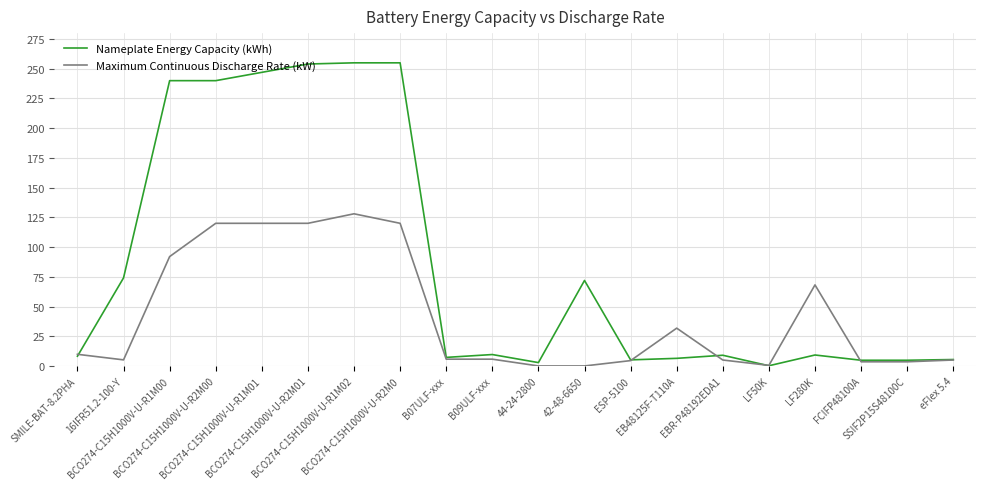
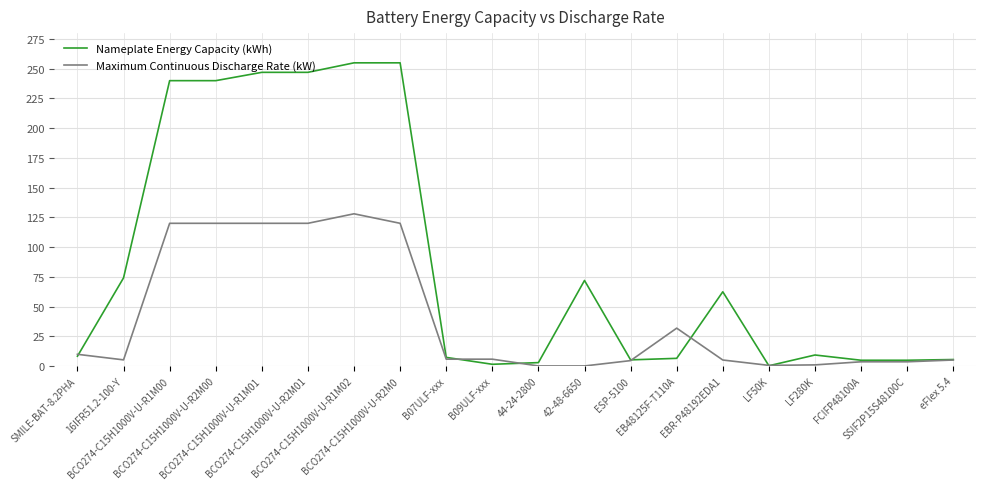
  {
    "Nameplate Energy Capacity (kWh)": {
      "16IFR51.2-100-Y": 74,
      "BCO274-C15H1000V-U-R1M00": 240,
      "BCO274-C15H1000V-U-R2M00": 240,
      "BCO274-C15H1000V-U-R1M01": 247,
-     "BCO274-C15H1000V-U-R2M01": 254,
+     "BCO274-C15H1000V-U-R2M01": 247,
      "BCO274-C15H1000V-U-R1M02": 255,
      "BCO274-C15H1000V-U-R2M0": 255,
-     "B09ULF-xxx": 10,
+     "B09ULF-xxx": 1,
      "44-24-2800": 3,
      "42-48-6650": 72,
      "EB48125F-T110A": 6,
-     "EBR-P48192EDA1": 9,
+     "EBR-P48192EDA1": 62,
      "LF280K": 9
    },
    "Maximum Continuous Discharge Rate (kW)": {
      "16IFR51.2-100-Y": 5,
-     "BCO274-C15H1000V-U-R1M00": 92,
+     "BCO274-C15H1000V-U-R1M00": 120,
      "BCO274-C15H1000V-U-R2M00": 120,
      "BCO274-C15H1000V-U-R1M01": 120,
      "BCO274-C15H1000V-U-R2M01": 120,
      "BCO274-C15H1000V-U-R1M02": 128,
      "BCO274-C15H1000V-U-R2M0": 120,
      "B09ULF-xxx": 6,
      "44-24-2800": 0,
      "42-48-6650": 0,
      "EB48125F-T110A": 32,
      "EBR-P48192EDA1": 5,
-     "LF280K": 68
+     "LF280K": 1
    }
  }
